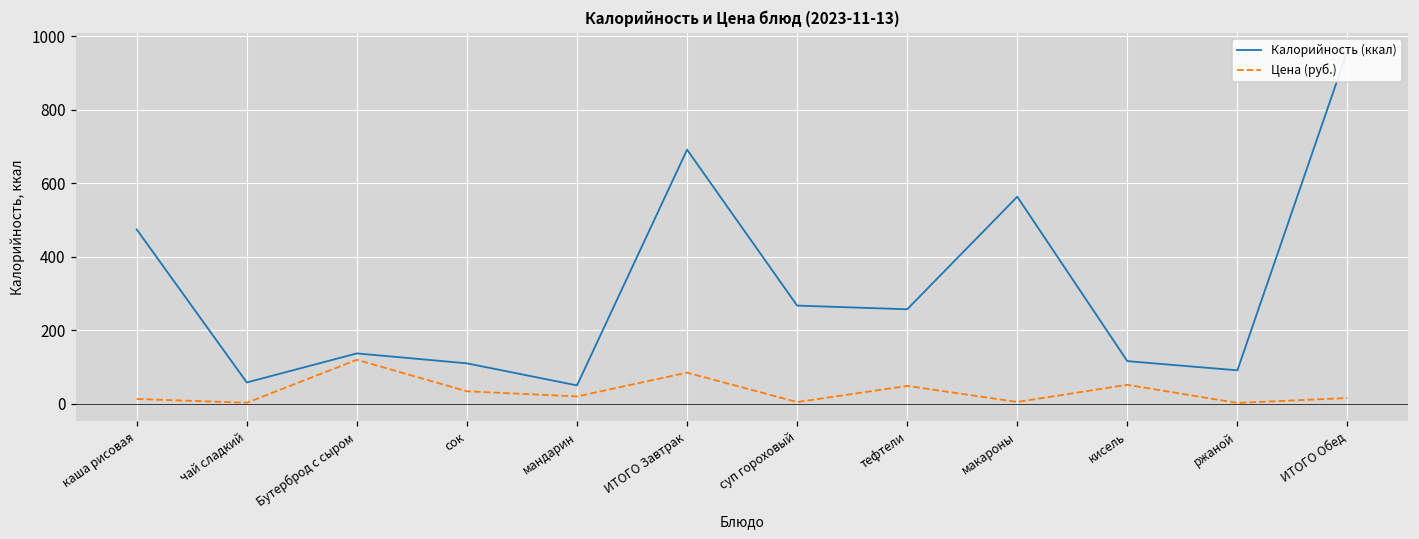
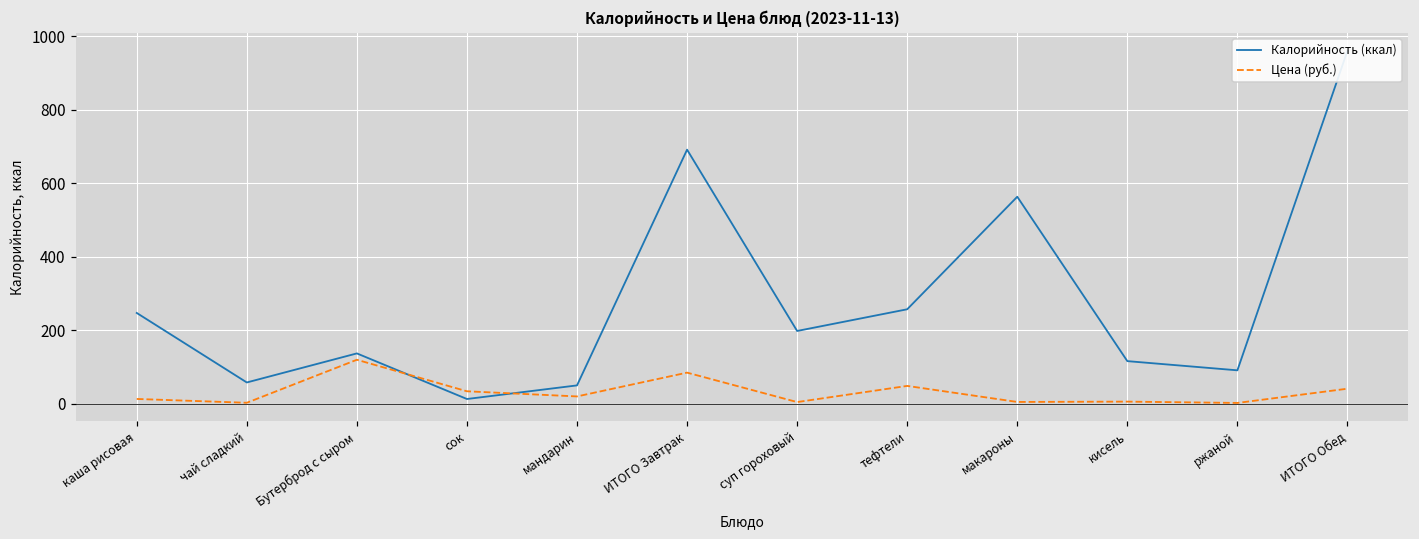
  {
    "Калорийность (ккал)": {
-     "каша рисовая": 470,
+     "каша рисовая": 250,
      "чай сладкий": 60,
      "Бутерброд с сыром": 140,
-     "сок": 110,
+     "сок": 10,
      "мандарин": 50,
      "ИТОГО Завтрак": 690,
-     "суп гороховый": 270,
+     "суп гороховый": 200,
      "тефтели": 260,
      "макароны": 560,
      "кисель": 120,
      "ржаной": 90
    },
    "Цена (руб.)": {
      "каша рисовая": 10,
      "чай сладкий": 0,
      "Бутерброд с сыром": 120,
      "сок": 30,
      "мандарин": 20,
      "ИТОГО Завтрак": 80,
      "суп гороховый": 0,
      "тефтели": 50,
      "макароны": 10,
-     "кисель": 50,
+     "кисель": 10,
      "ржаной": 0,
-     "ИТОГО Обед": 20
+     "ИТОГО Обед": 40
    }
  }
